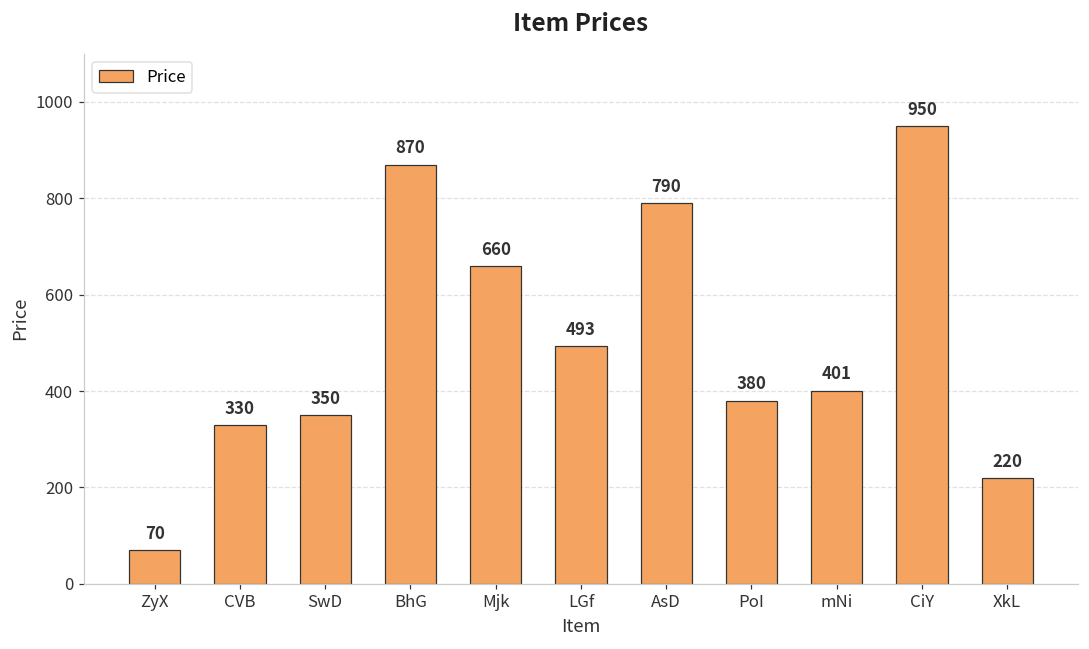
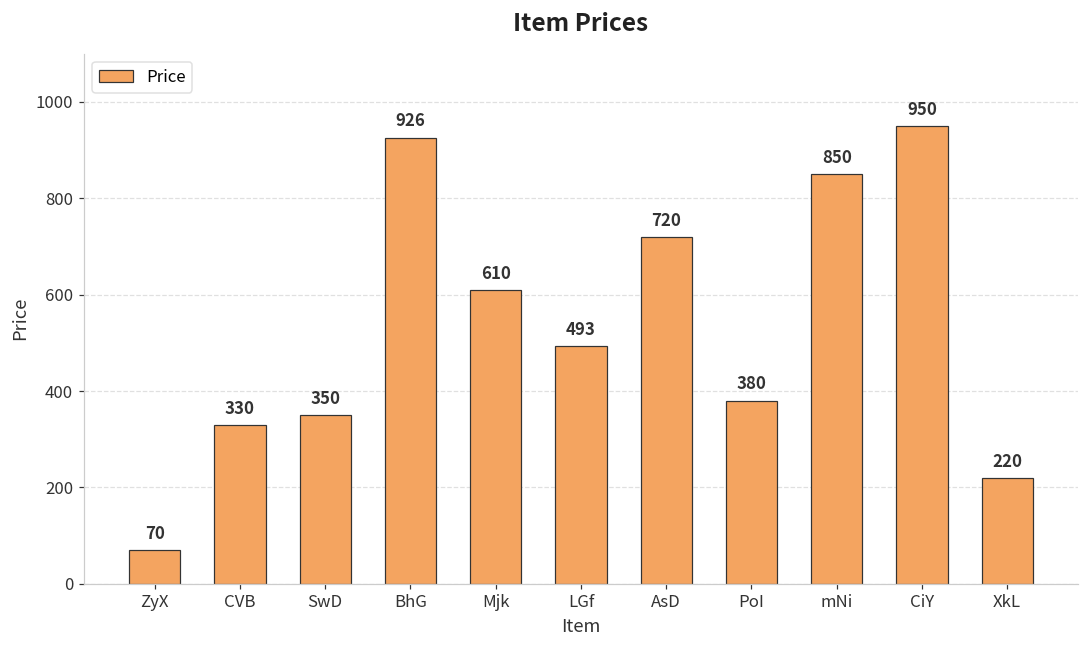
  {
    "ZyX": 70,
    "CVB": 330,
    "SwD": 350,
-   "BhG": 870,
-   "Mjk": 660,
+   "BhG": 926,
+   "Mjk": 610,
    "LGf": 493,
-   "AsD": 790,
+   "AsD": 720,
    "PoI": 380,
-   "mNi": 401,
+   "mNi": 850,
    "CiY": 950,
    "XkL": 220
  }
